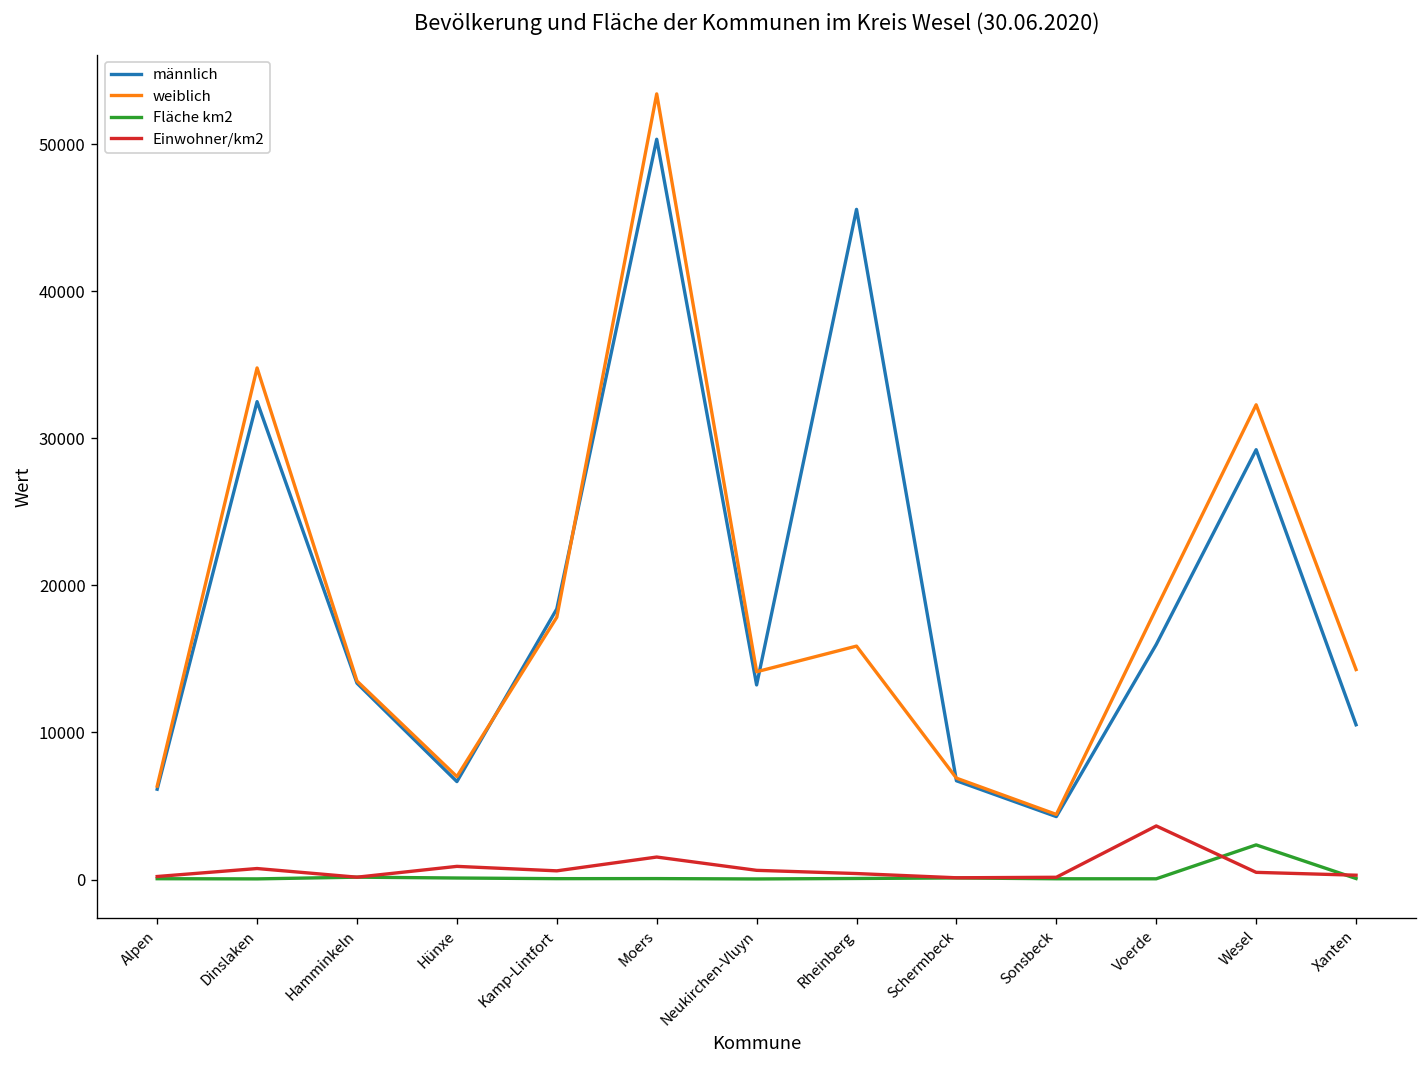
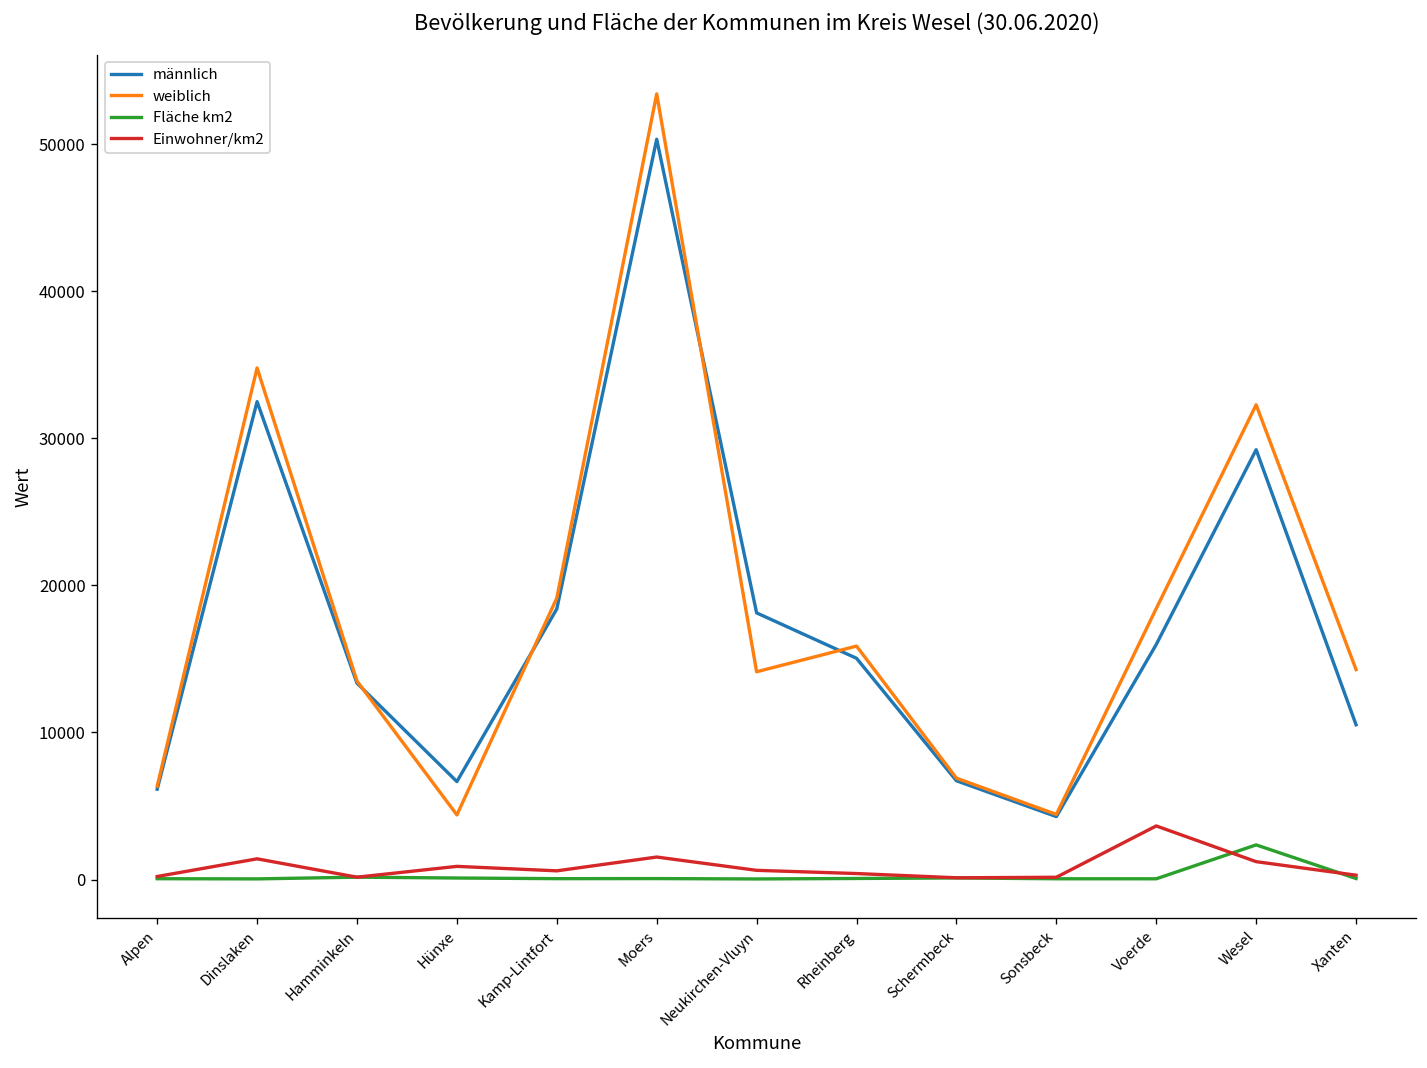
  {
    "männlich": {
      "Dinslaken": 32500,
      "Hünxe": 6700,
      "Kamp-Lintfort": 18400,
      "Moers": 50300,
-     "Neukirchen-Vluyn": 13200,
-     "Rheinberg": 45600,
+     "Neukirchen-Vluyn": 18100,
+     "Rheinberg": 15000,
      "Voerde": 16000,
      "Wesel": 29200,
      "Xanten": 10500
    },
    "weiblich": {
      "Dinslaken": 34800,
-     "Hünxe": 7000,
-     "Kamp-Lintfort": 17800,
+     "Hünxe": 4400,
+     "Kamp-Lintfort": 19100,
      "Moers": 53400,
      "Neukirchen-Vluyn": 14100,
      "Rheinberg": 15900,
      "Voerde": 18400,
      "Wesel": 32300,
      "Xanten": 14300
    },
    "Fläche km2": {
      "Dinslaken": 0,
      "Hünxe": 100,
      "Kamp-Lintfort": 100,
      "Moers": 100,
      "Neukirchen-Vluyn": 0,
      "Rheinberg": 100,
      "Voerde": 100,
      "Wesel": 2400,
      "Xanten": 100
    },
    "Einwohner/km2": {
-     "Dinslaken": 800,
+     "Dinslaken": 1400,
      "Hünxe": 900,
      "Kamp-Lintfort": 600,
      "Moers": 1500,
      "Neukirchen-Vluyn": 600,
      "Rheinberg": 400,
      "Voerde": 3600,
-     "Wesel": 500,
+     "Wesel": 1200,
      "Xanten": 300
    }
  }
